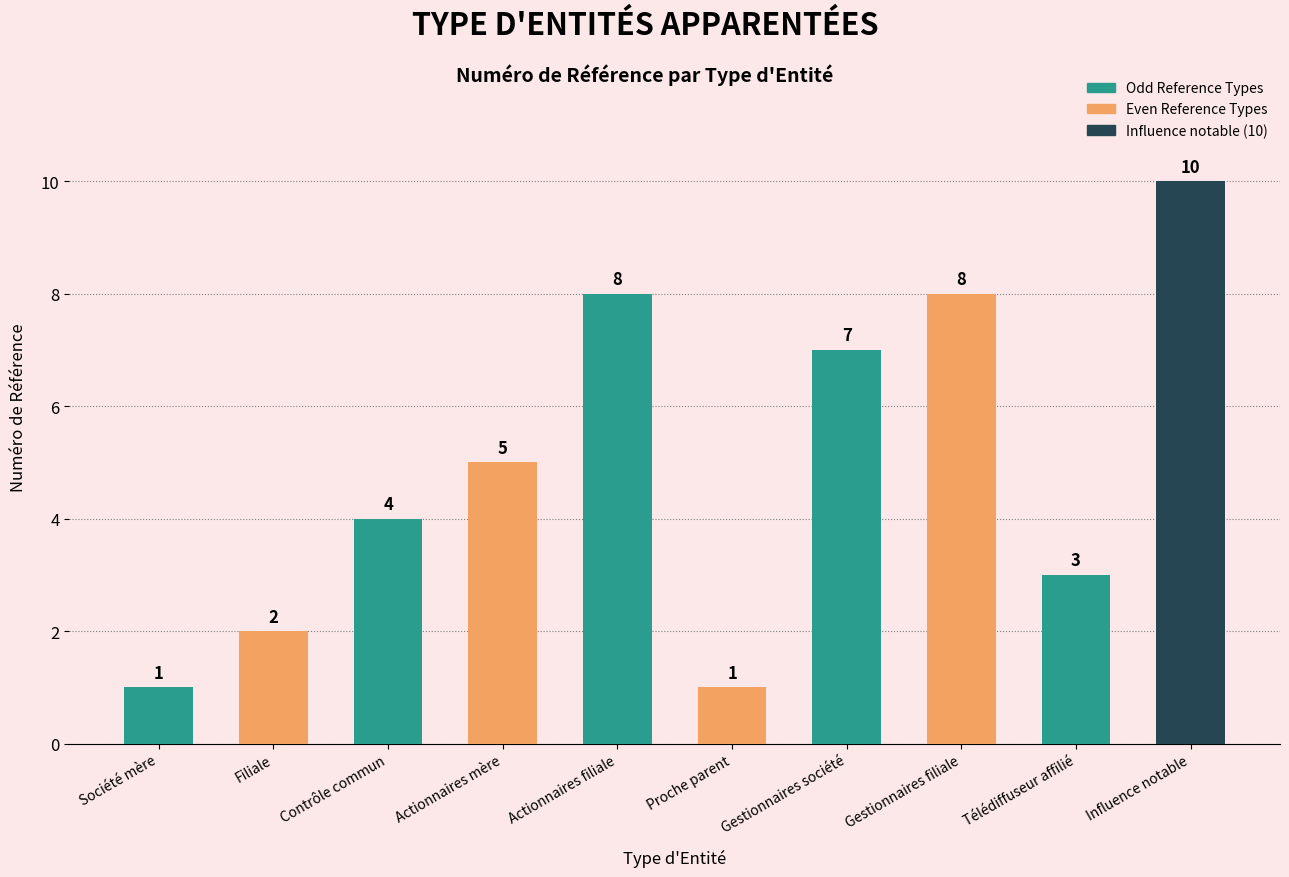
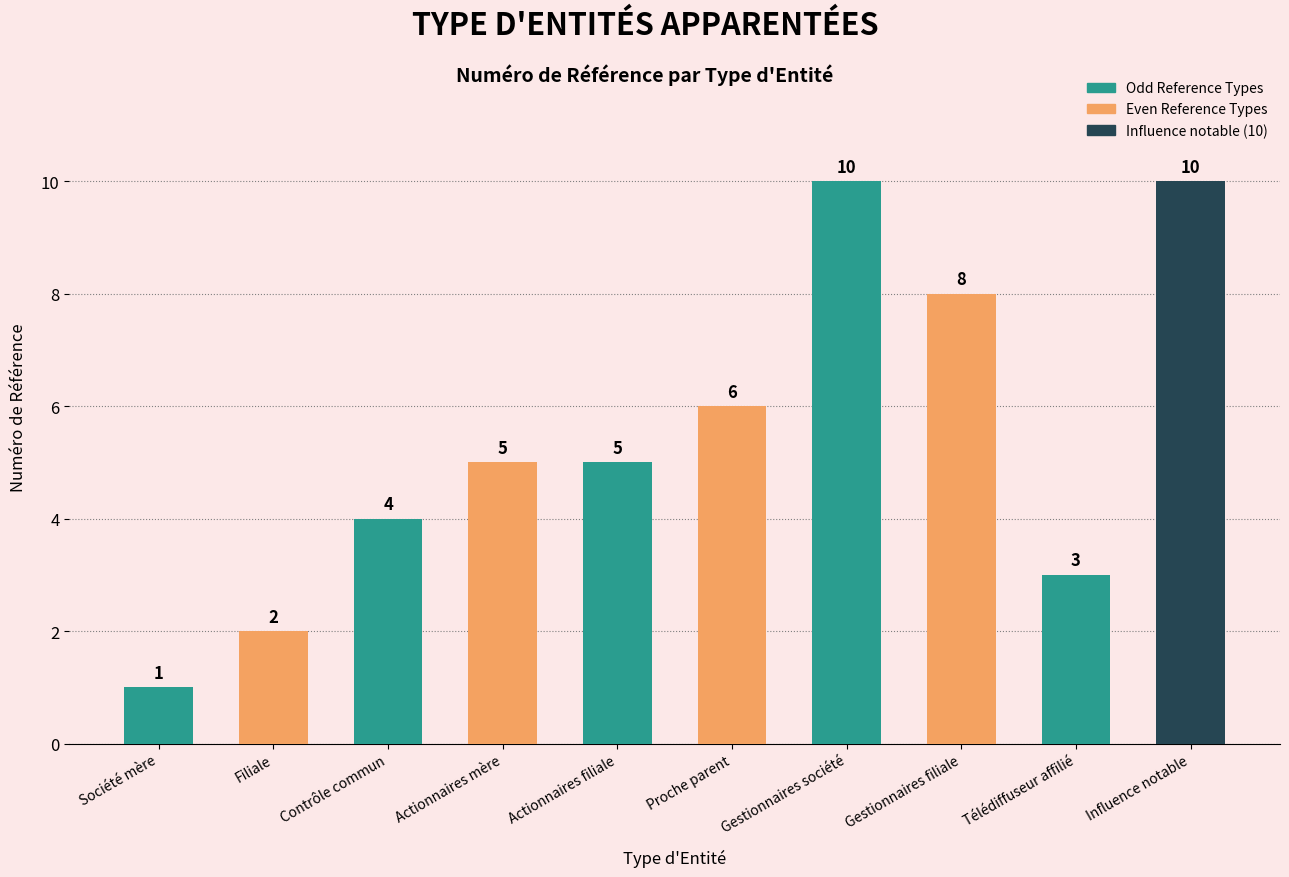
  {
    "Société mère": 1,
    "Filiale": 2,
    "Contrôle commun": 4,
    "Actionnaires mère": 5,
-   "Actionnaires filiale": 8,
-   "Proche parent": 1,
-   "Gestionnaires société": 7,
+   "Actionnaires filiale": 5,
+   "Proche parent": 6,
+   "Gestionnaires société": 10,
    "Gestionnaires filiale": 8,
    "Télédiffuseur affilié": 3,
    "Influence notable": 10
  }
